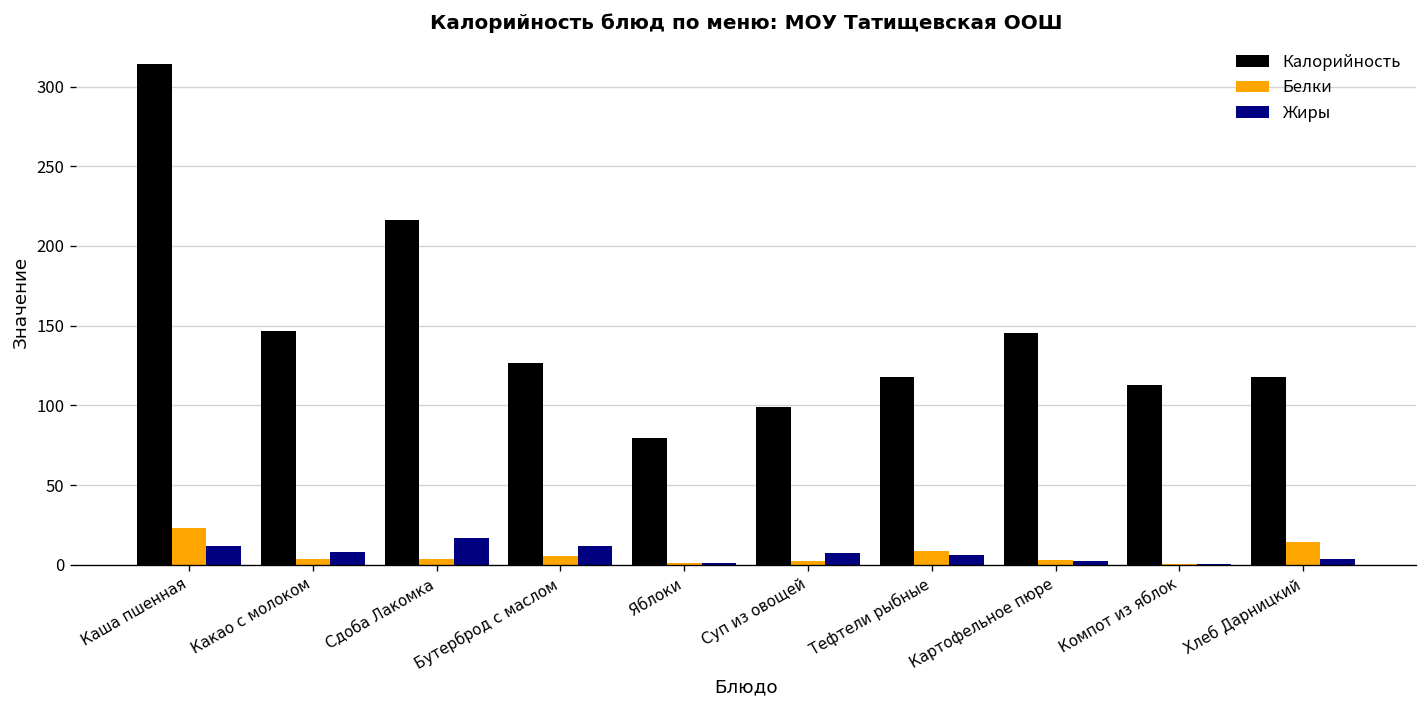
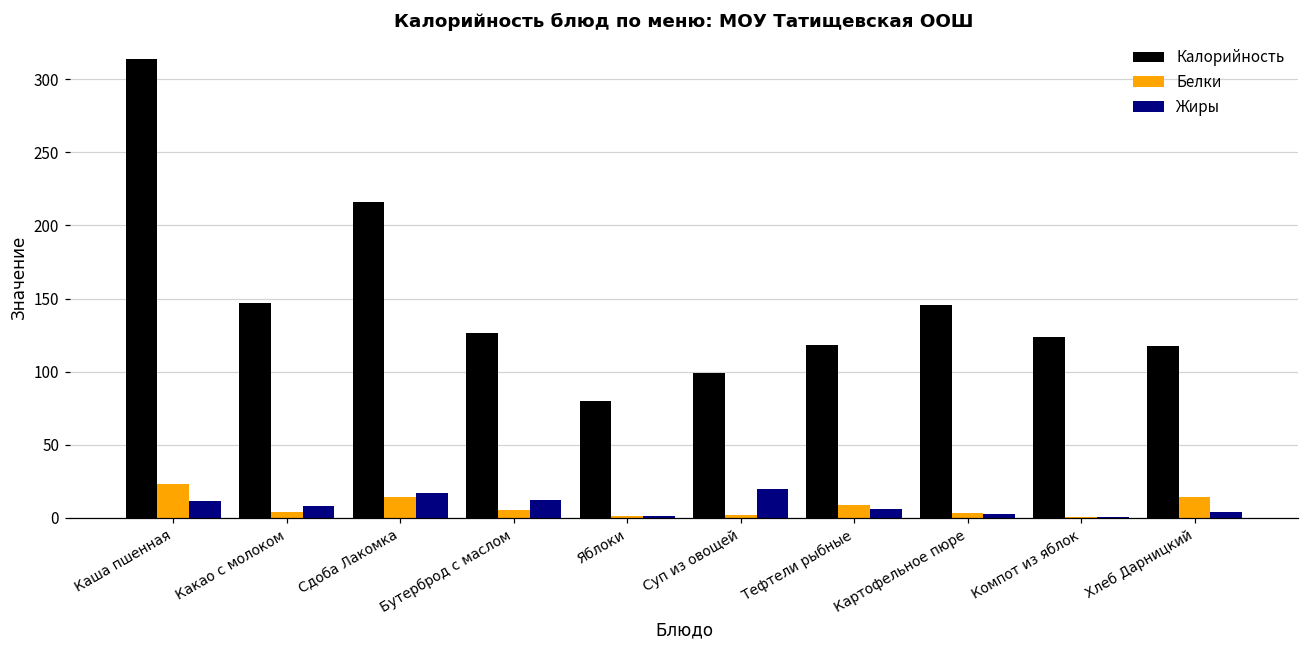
  {
    "Калорийность": {
      "Каша пшенная": 314,
      "Какао с молоком": 147,
      "Сдоба Лакомка": 216,
      "Бутерброд с маслом": 127,
      "Яблоки": 80,
      "Суп из овощей": 99,
      "Тефтели рыбные": 118,
      "Картофельное пюре": 145,
-     "Компот из яблок": 113,
+     "Компот из яблок": 124,
      "Хлеб Дарницкий": 118
    },
    "Белки": {
      "Каша пшенная": 23,
      "Какао с молоком": 4,
-     "Сдоба Лакомка": 4,
+     "Сдоба Лакомка": 14,
      "Бутерброд с маслом": 5,
      "Суп из овощей": 2,
      "Тефтели рыбные": 9,
      "Картофельное пюре": 3,
      "Хлеб Дарницкий": 14
    },
    "Жиры": {
      "Каша пшенная": 12,
      "Какао с молоком": 8,
      "Сдоба Лакомка": 17,
      "Бутерброд с маслом": 12,
-     "Суп из овощей": 7,
+     "Суп из овощей": 20,
      "Тефтели рыбные": 6,
      "Картофельное пюре": 3,
      "Хлеб Дарницкий": 4
    }
  }
